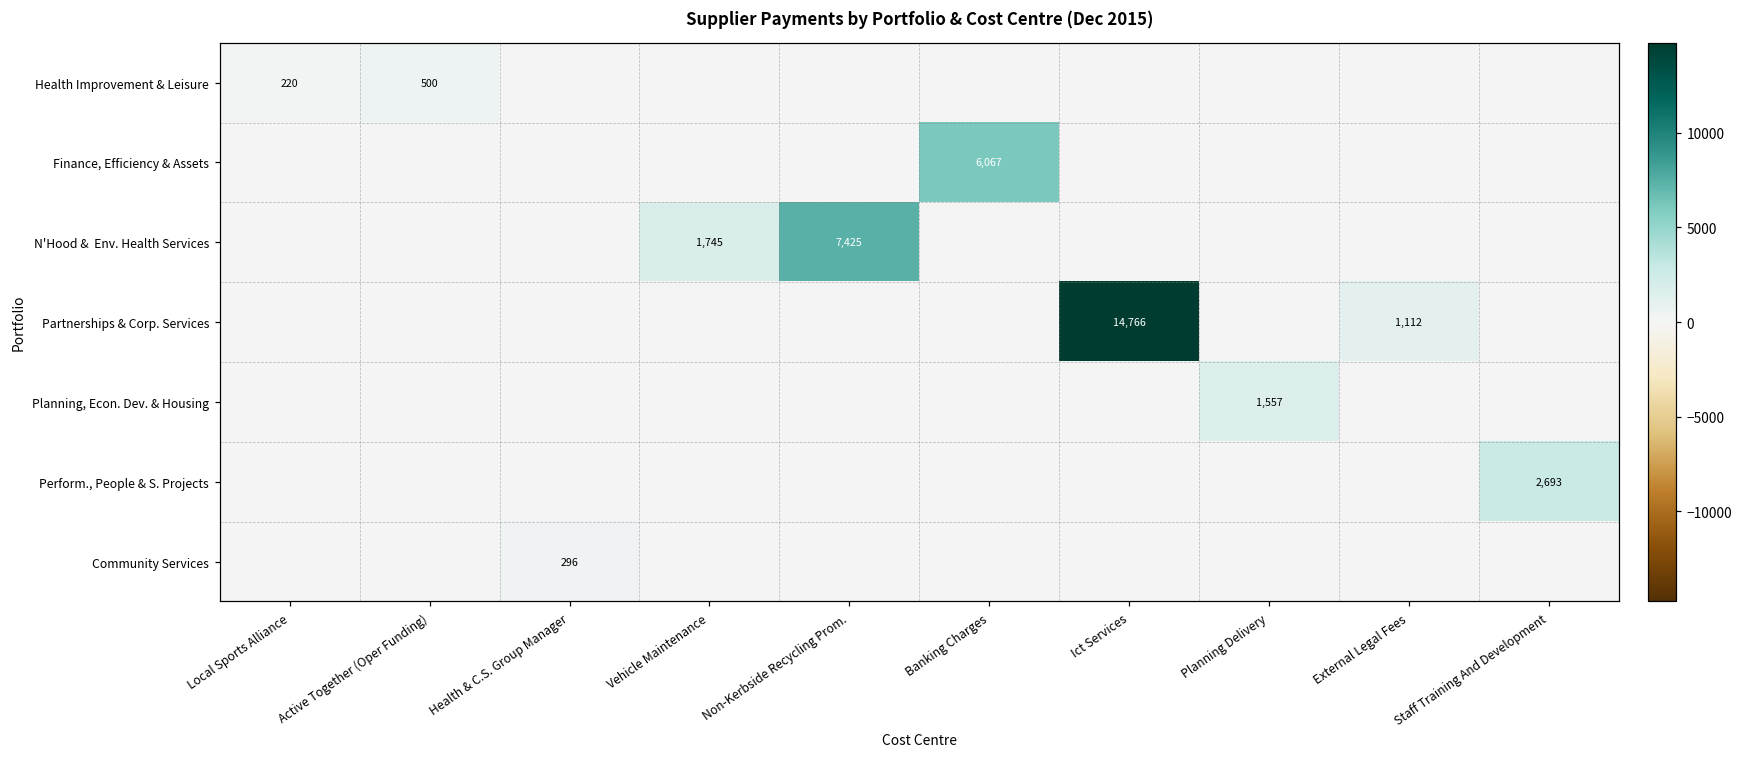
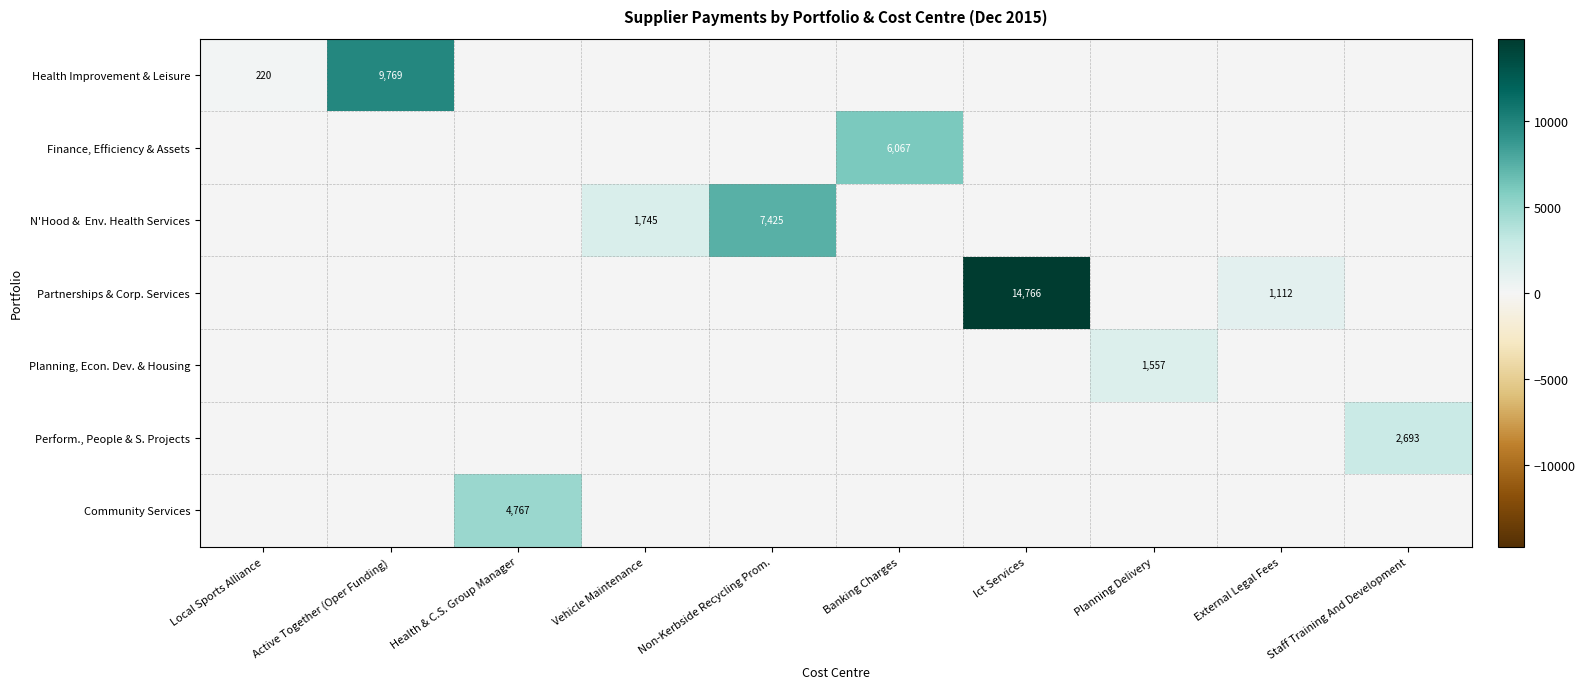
  {
    "Health Improvement & Leisure": {
      "Local Sports Alliance": "220",
-     "Active Together (Oper Funding)": "500"
+     "Active Together (Oper Funding)": "9,769"
    },
    "Finance, Efficiency & Assets": {
      "Banking Charges": "6,067"
    },
    "N'Hood & Env. Health Services": {
      "Vehicle Maintenance": "1,745",
      "Non-Kerbside Recycling Prom.": "7,425"
    },
    "Partnerships & Corp. Services": {
      "Ict Services": "14,766",
      "External Legal Fees": "1,112"
    },
    "Planning, Econ. Dev. & Housing": {
      "Planning Delivery": "1,557"
    },
    "Perform., People & S. Projects": {
      "Staff Training And Development": "2,693"
    },
    "Community Services": {
-     "Health & C.S. Group Manager": "296"
+     "Health & C.S. Group Manager": "4,767"
    }
  }
